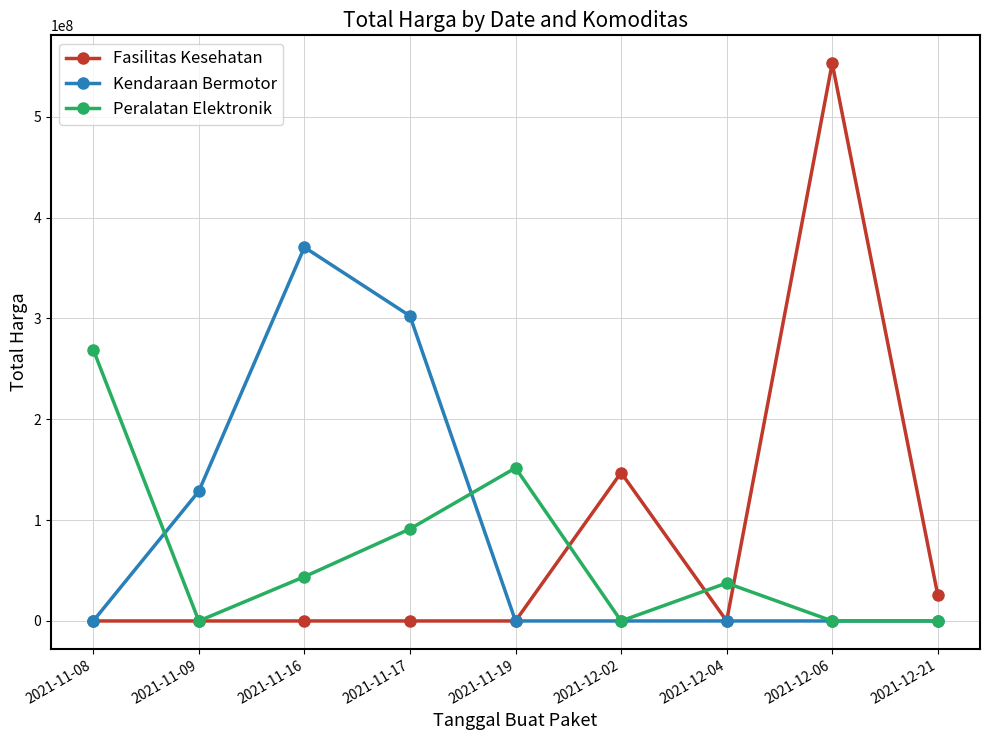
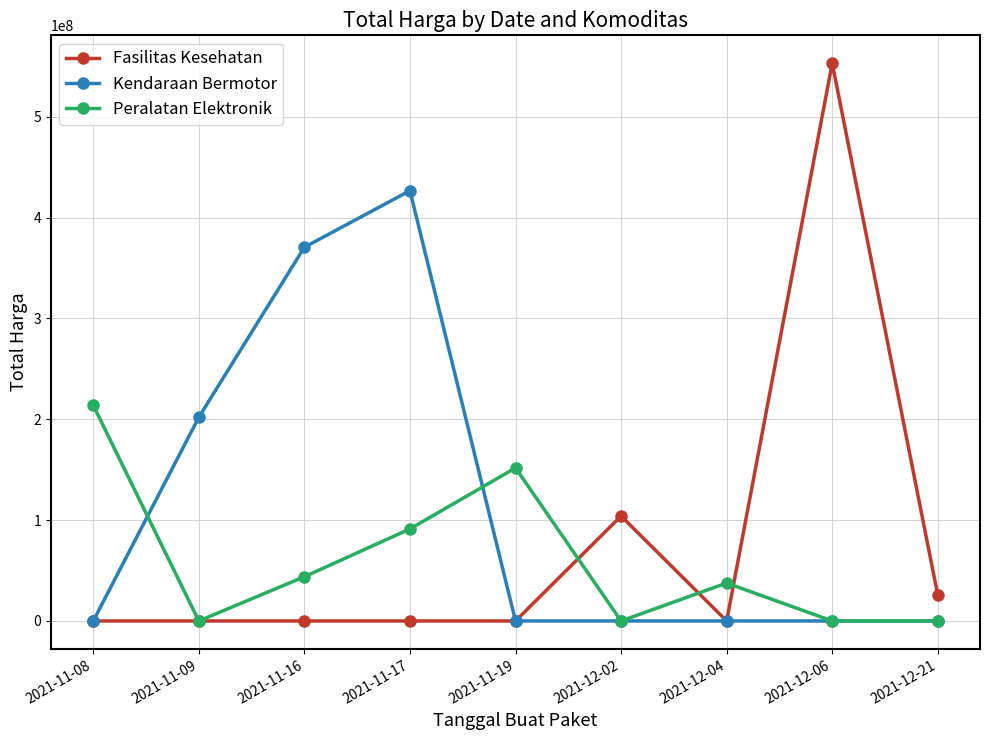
  {
    "Fasilitas Kesehatan": {
      "2021-11-16": 0,
      "2021-11-17": 0,
-     "2021-12-02": 147000000,
+     "2021-12-02": 104000000,
      "2021-12-06": 553000000,
      "2021-12-21": 26000000
    },
    "Kendaraan Bermotor": {
-     "2021-11-09": 129000000,
+     "2021-11-09": 202000000,
      "2021-11-16": 371000000,
-     "2021-11-17": 302000000
+     "2021-11-17": 427000000
    },
    "Peralatan Elektronik": {
-     "2021-11-08": 269000000,
+     "2021-11-08": 214000000,
      "2021-11-16": 44000000,
      "2021-11-17": 91000000,
      "2021-11-19": 152000000,
      "2021-12-04": 38000000
    }
  }
